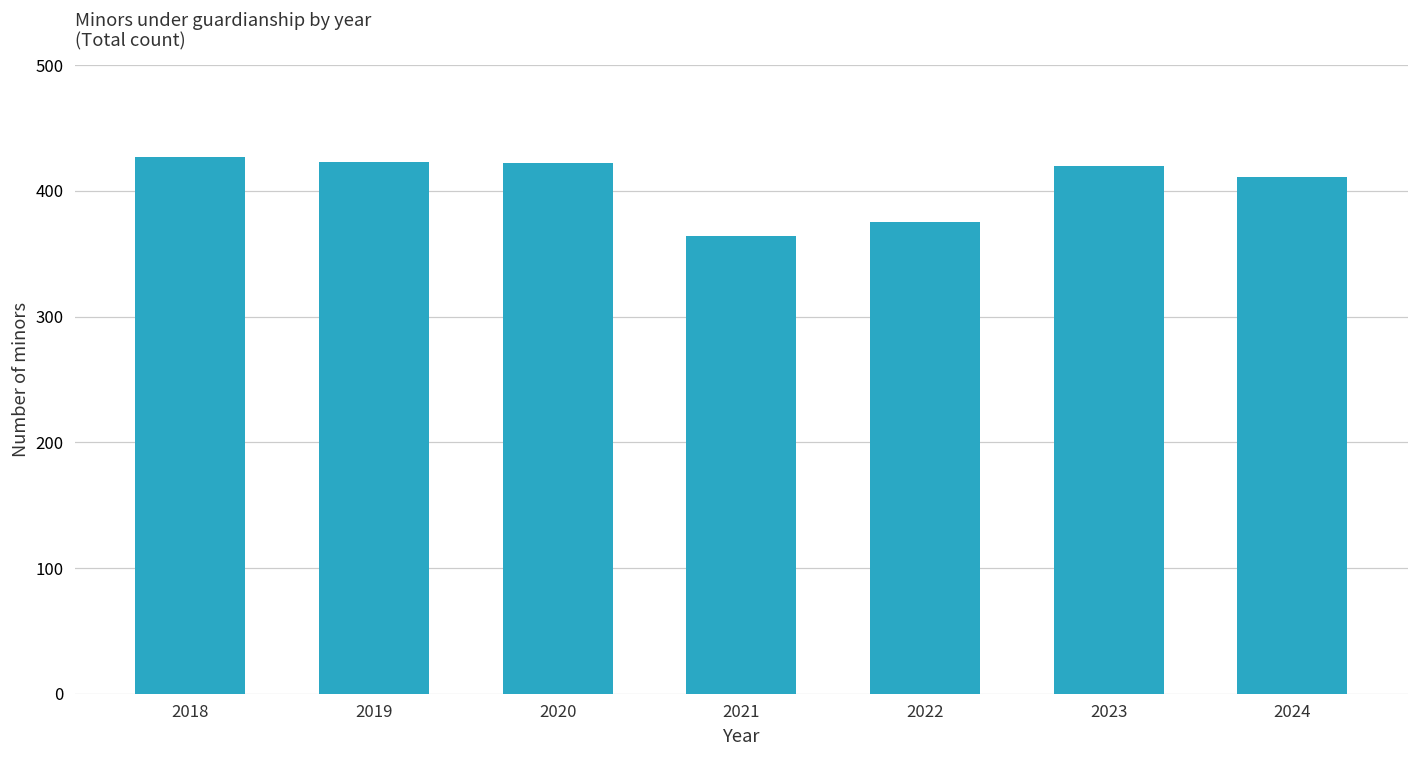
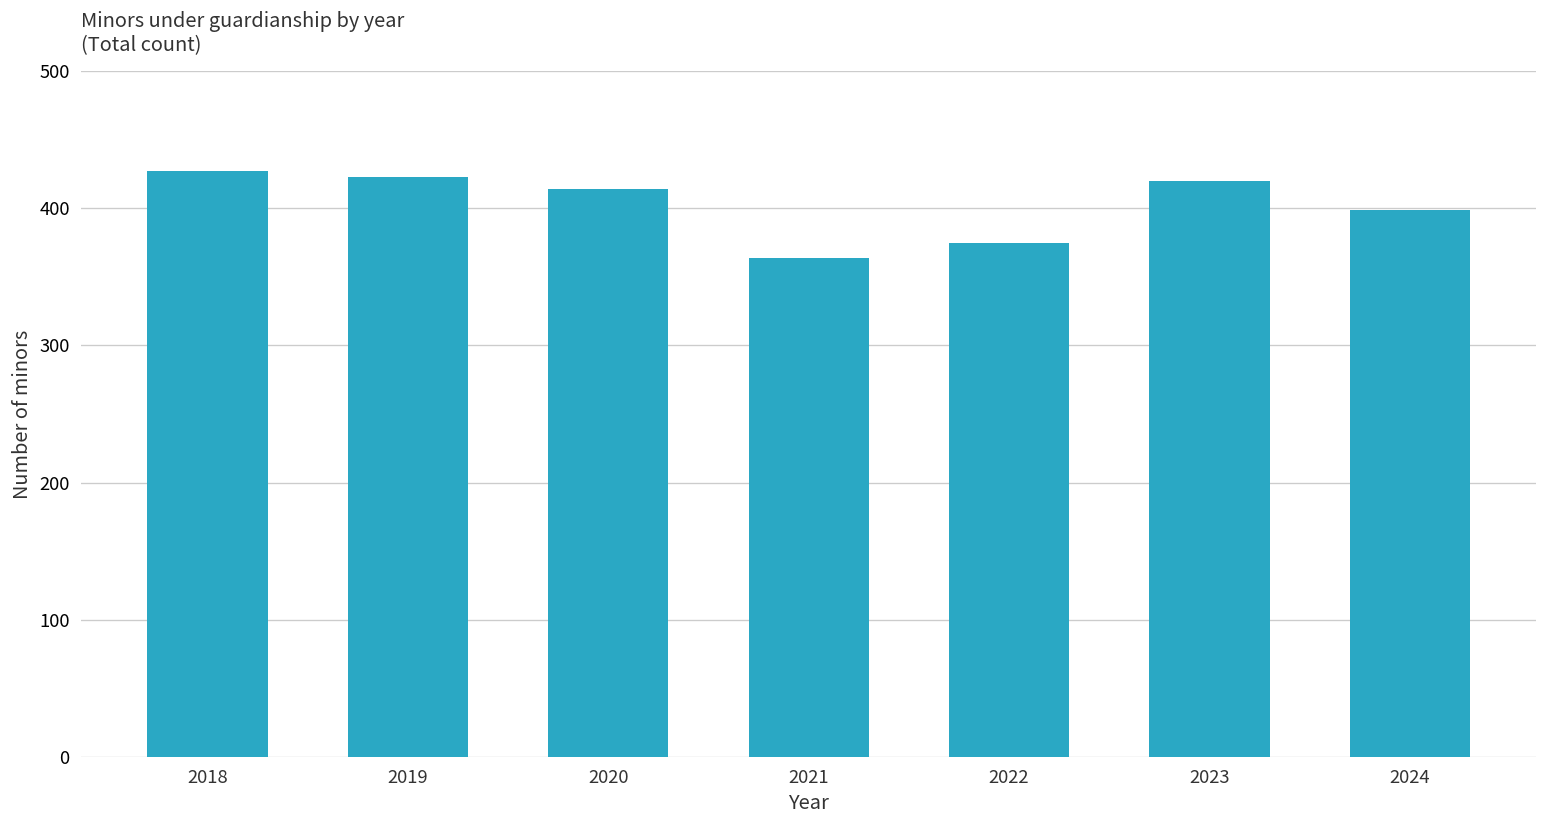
  {
    "2018": 427,
    "2019": 423,
-   "2020": 422,
+   "2020": 414,
    "2021": 364,
    "2022": 375,
    "2023": 420,
-   "2024": 411
+   "2024": 399
  }
